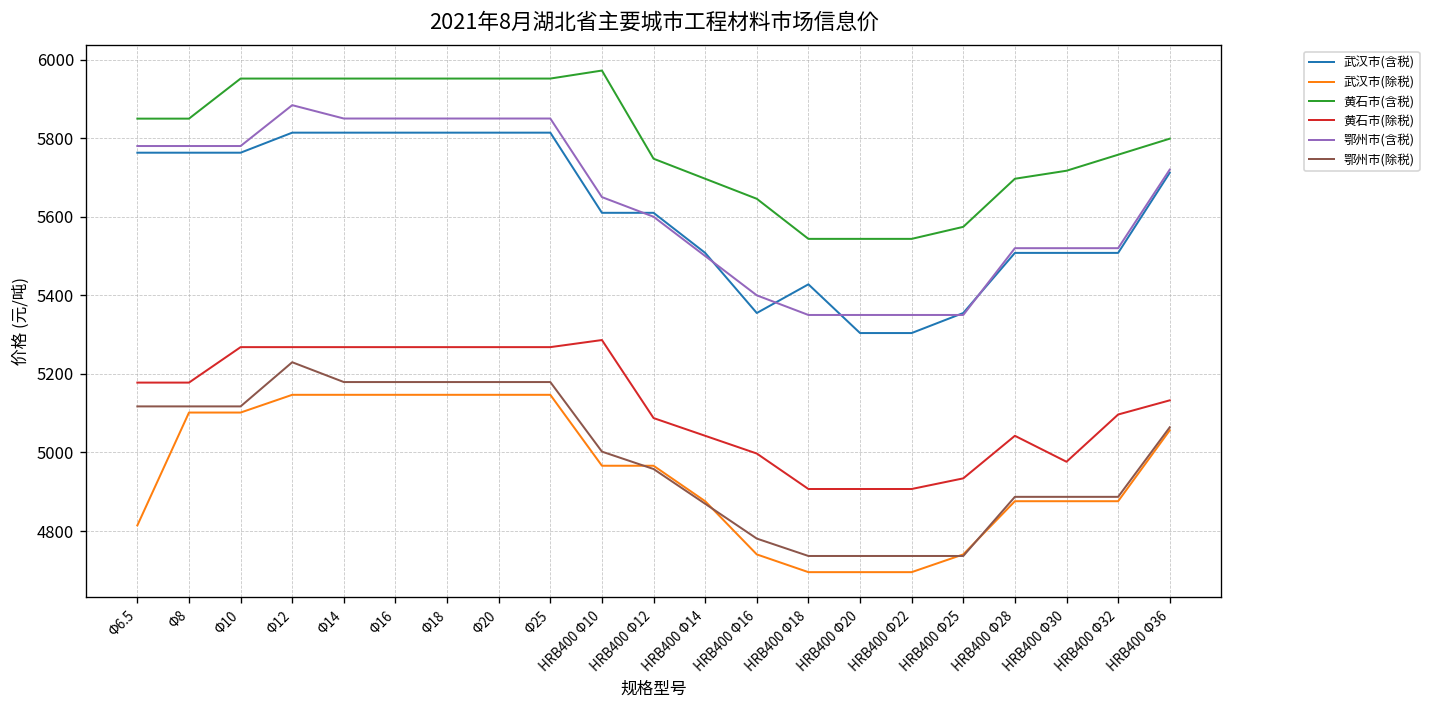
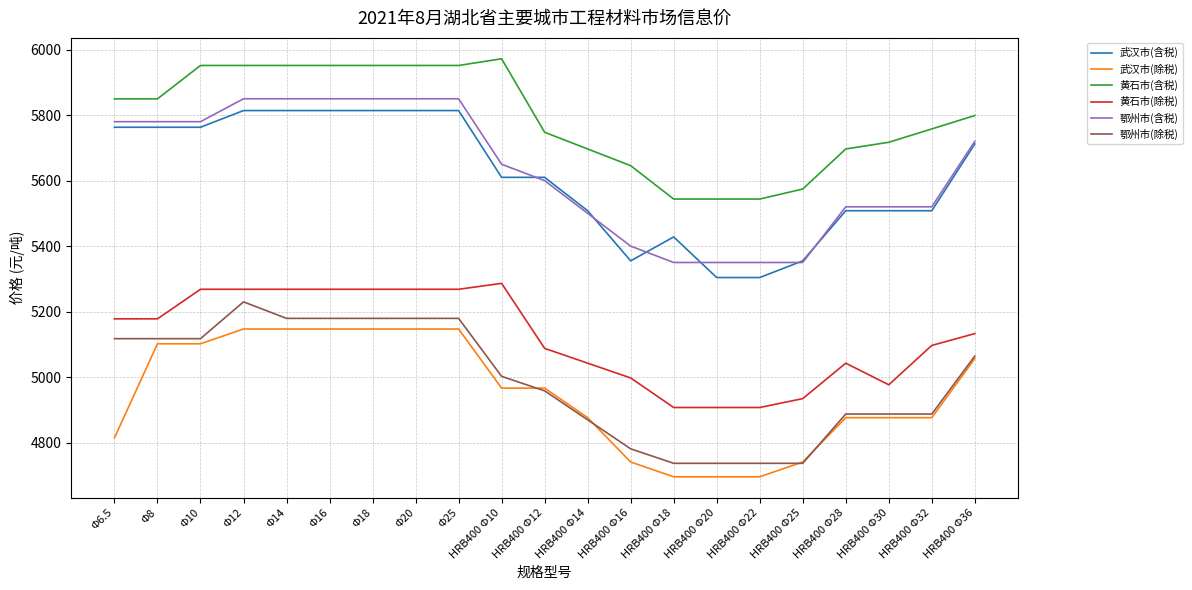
  {
    "武汉市(含税)": {
      "Φ6.5": 5760,
      "Φ8": 5760,
      "Φ10": 5760,
      "Φ12": 5810,
      "Φ14": 5810,
      "Φ16": 5810,
      "Φ18": 5810,
      "Φ20": 5810,
      "Φ25": 5810,
      "HRB400 Φ10": 5610,
      "HRB400 Φ12": 5610,
      "HRB400 Φ14": 5510,
      "HRB400 Φ16": 5360,
      "HRB400 Φ18": 5430,
      "HRB400 Φ20": 5300,
      "HRB400 Φ22": 5300,
      "HRB400 Φ28": 5510,
      "HRB400 Φ30": 5510,
      "HRB400 Φ32": 5510,
      "HRB400 Φ36": 5710
    },
    "武汉市(除税)": {
      "Φ6.5": 4810,
      "Φ8": 5100,
      "Φ10": 5100,
      "Φ12": 5150,
      "Φ14": 5150,
      "Φ16": 5150,
      "Φ18": 5150,
      "Φ20": 5150,
      "Φ25": 5150,
      "HRB400 Φ10": 4970,
      "HRB400 Φ12": 4970,
      "HRB400 Φ16": 4740,
      "HRB400 Φ18": 4700,
      "HRB400 Φ20": 4700,
      "HRB400 Φ22": 4700,
      "HRB400 Φ28": 4880,
      "HRB400 Φ30": 4880,
      "HRB400 Φ32": 4880
    },
    "黄石市(含税)": {
      "Φ6.5": 5850,
      "Φ8": 5850,
      "Φ10": 5950,
      "Φ12": 5950,
      "Φ14": 5950,
      "Φ16": 5950,
      "Φ18": 5950,
      "Φ20": 5950,
      "Φ25": 5950,
      "HRB400 Φ10": 5970,
      "HRB400 Φ12": 5750,
      "HRB400 Φ14": 5700,
      "HRB400 Φ16": 5650,
      "HRB400 Φ18": 5540,
      "HRB400 Φ20": 5540,
      "HRB400 Φ22": 5540,
      "HRB400 Φ25": 5570,
      "HRB400 Φ28": 5700,
      "HRB400 Φ30": 5720,
      "HRB400 Φ32": 5760,
      "HRB400 Φ36": 5800
    },
    "黄石市(除税)": {
      "Φ6.5": 5180,
      "Φ8": 5180,
      "Φ10": 5270,
      "Φ12": 5270,
      "Φ14": 5270,
      "Φ16": 5270,
      "Φ18": 5270,
      "Φ20": 5270,
      "Φ25": 5270,
      "HRB400 Φ10": 5290,
      "HRB400 Φ12": 5090,
      "HRB400 Φ14": 5040,
      "HRB400 Φ16": 5000,
      "HRB400 Φ18": 4910,
      "HRB400 Φ20": 4910,
      "HRB400 Φ22": 4910,
      "HRB400 Φ25": 4930,
      "HRB400 Φ28": 5040,
      "HRB400 Φ30": 4980,
      "HRB400 Φ32": 5100,
      "HRB400 Φ36": 5130
    },
    "鄂州市(含税)": {
      "Φ6.5": 5780,
      "Φ8": 5780,
      "Φ10": 5780,
-     "Φ12": 5880,
+     "Φ12": 5850,
      "Φ14": 5850,
      "Φ16": 5850,
      "Φ18": 5850,
      "Φ20": 5850,
      "Φ25": 5850,
      "HRB400 Φ10": 5650,
      "HRB400 Φ12": 5600,
      "HRB400 Φ14": 5500,
      "HRB400 Φ16": 5400,
      "HRB400 Φ18": 5350,
      "HRB400 Φ20": 5350,
      "HRB400 Φ22": 5350,
      "HRB400 Φ28": 5520,
      "HRB400 Φ30": 5520,
      "HRB400 Φ32": 5520,
      "HRB400 Φ36": 5720
    },
    "鄂州市(除税)": {
      "Φ6.5": 5120,
      "Φ8": 5120,
      "Φ10": 5120,
      "Φ12": 5230,
      "Φ14": 5180,
      "Φ16": 5180,
      "Φ18": 5180,
      "Φ20": 5180,
      "Φ25": 5180,
      "HRB400 Φ10": 5000,
      "HRB400 Φ12": 4960,
      "HRB400 Φ16": 4780,
      "HRB400 Φ18": 4740,
      "HRB400 Φ20": 4740,
      "HRB400 Φ22": 4740,
      "HRB400 Φ28": 4890,
      "HRB400 Φ30": 4890,
      "HRB400 Φ32": 4890
    }
  }
